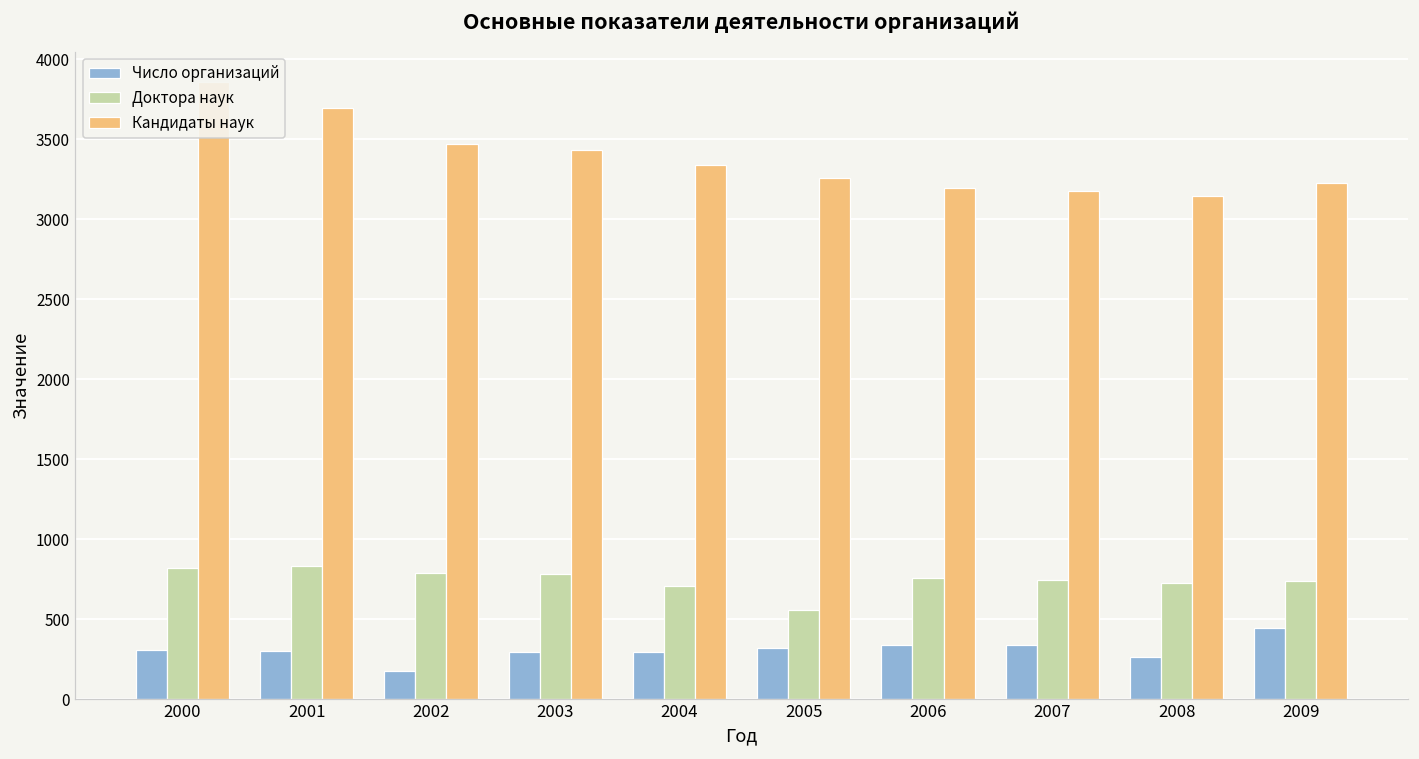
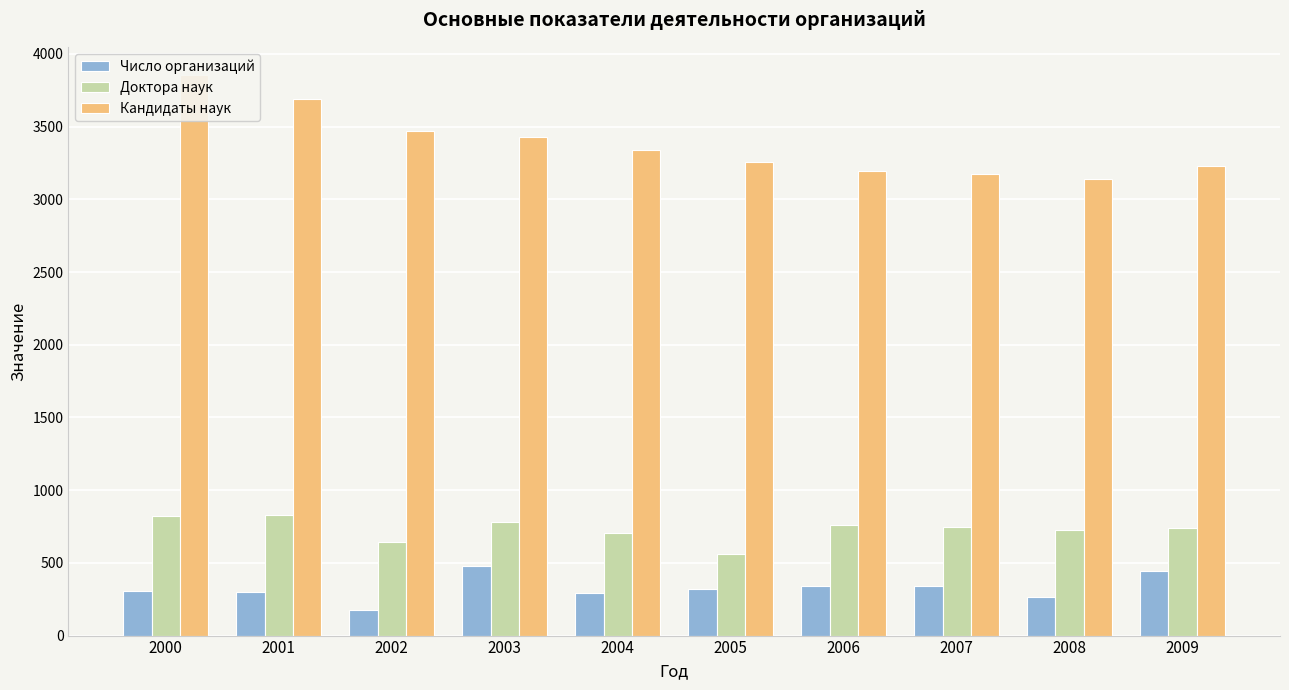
  {
    "Число организаций": {
      "2000": 310,
      "2001": 300,
      "2002": 180,
-     "2003": 300,
+     "2003": 480,
      "2004": 300,
      "2005": 320,
      "2006": 340,
      "2007": 340,
      "2008": 270,
      "2009": 450
    },
    "Доктора наук": {
      "2000": 820,
      "2001": 830,
-     "2002": 790,
+     "2002": 640,
      "2003": 780,
      "2004": 710,
      "2005": 560,
      "2006": 760,
      "2007": 740,
      "2008": 730,
      "2009": 740
    },
    "Кандидаты наук": {
      "2001": 3690,
      "2002": 3470,
      "2003": 3430,
      "2004": 3340,
      "2005": 3260,
      "2006": 3200,
      "2007": 3180,
      "2008": 3140,
      "2009": 3230
    }
  }
